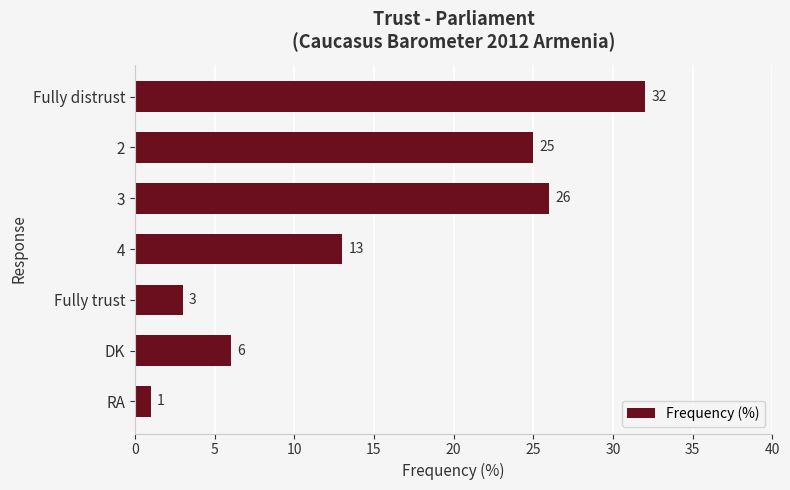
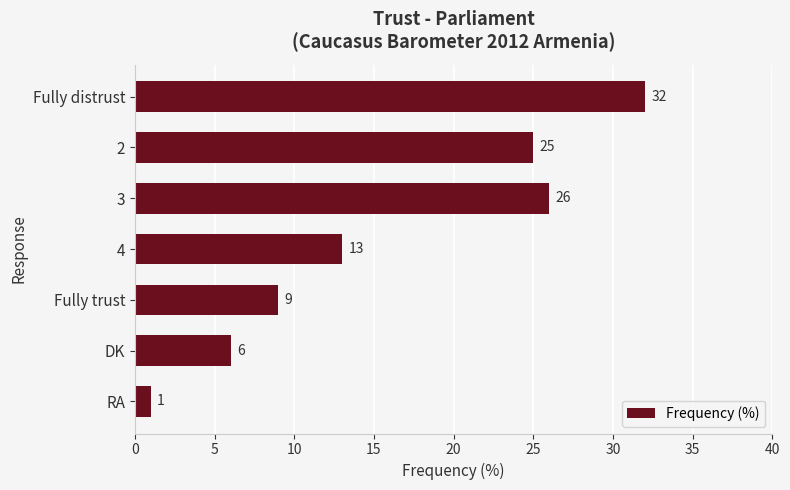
  {
    "Fully distrust": 32,
    "2": 25,
    "3": 26,
    "4": 13,
-   "Fully trust": 3,
+   "Fully trust": 9,
    "DK": 6,
    "RA": 1
  }
